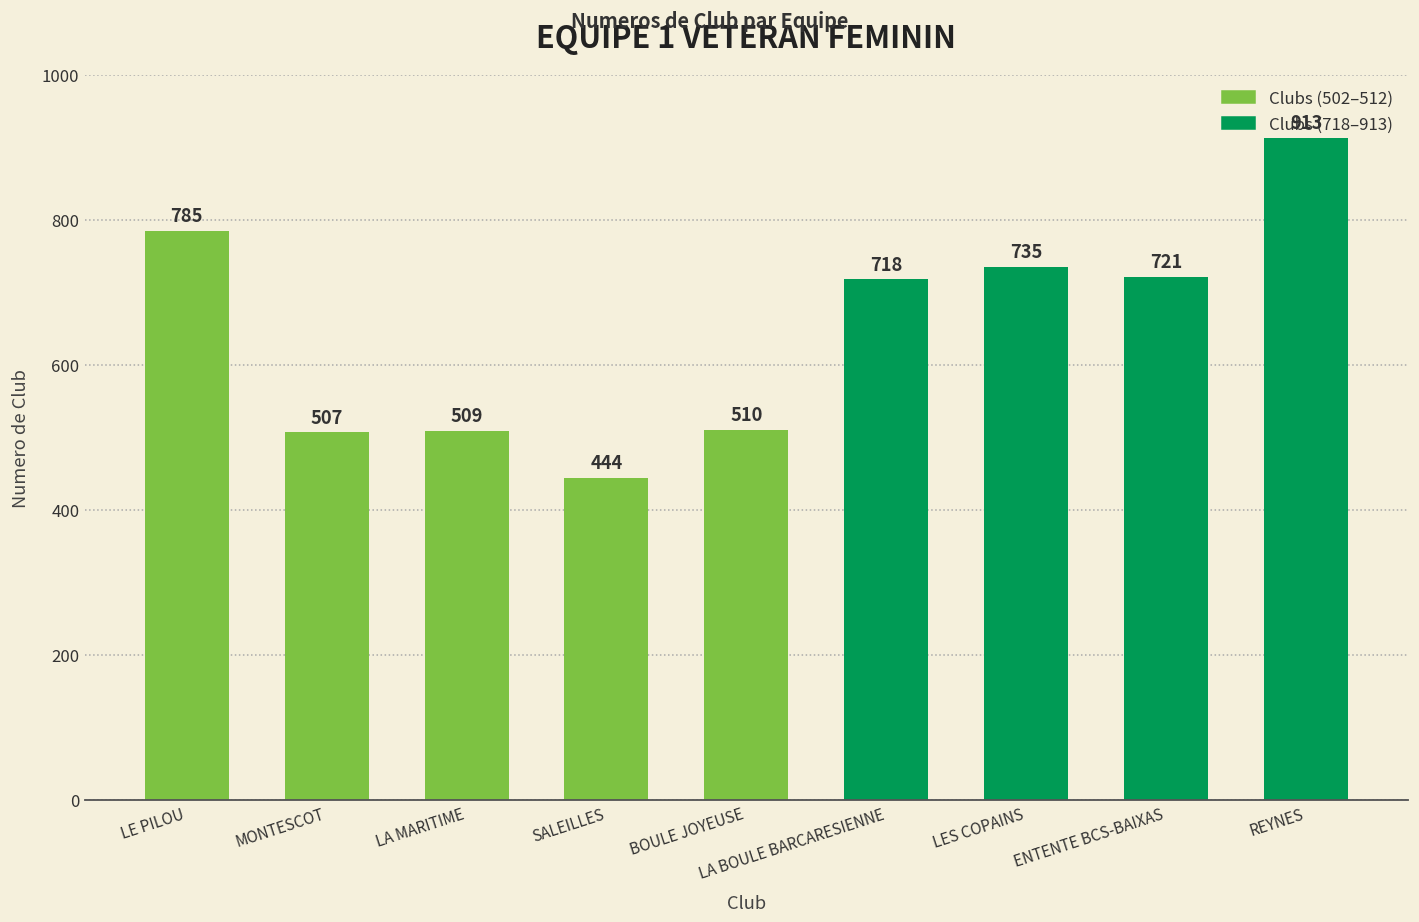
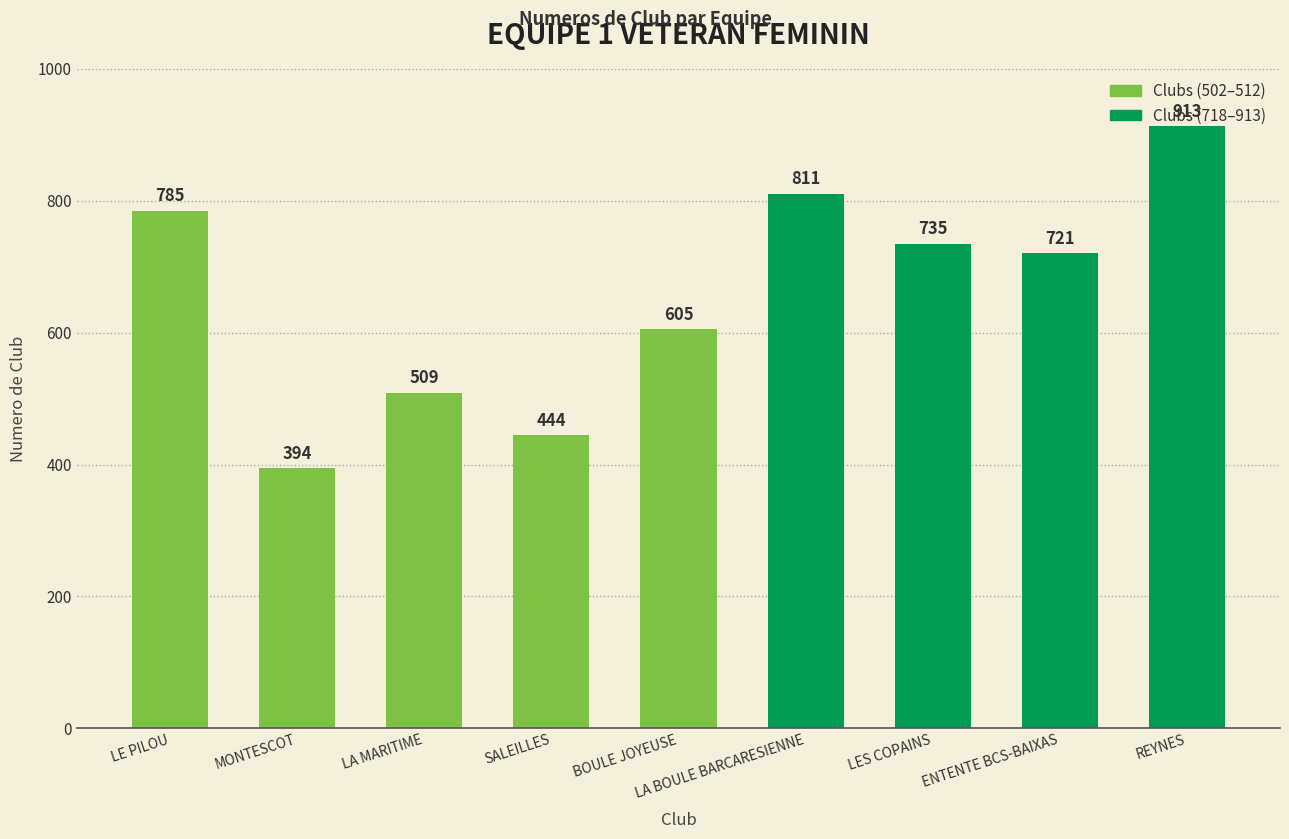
  {
    "LE PILOU": 785,
-   "MONTESCOT": 507,
+   "MONTESCOT": 394,
    "LA MARITIME": 509,
    "SALEILLES": 444,
-   "BOULE JOYEUSE": 510,
-   "LA BOULE BARCARESIENNE": 718,
+   "BOULE JOYEUSE": 605,
+   "LA BOULE BARCARESIENNE": 811,
    "LES COPAINS": 735,
    "ENTENTE BCS-BAIXAS": 721,
    "REYNES": 913
  }
